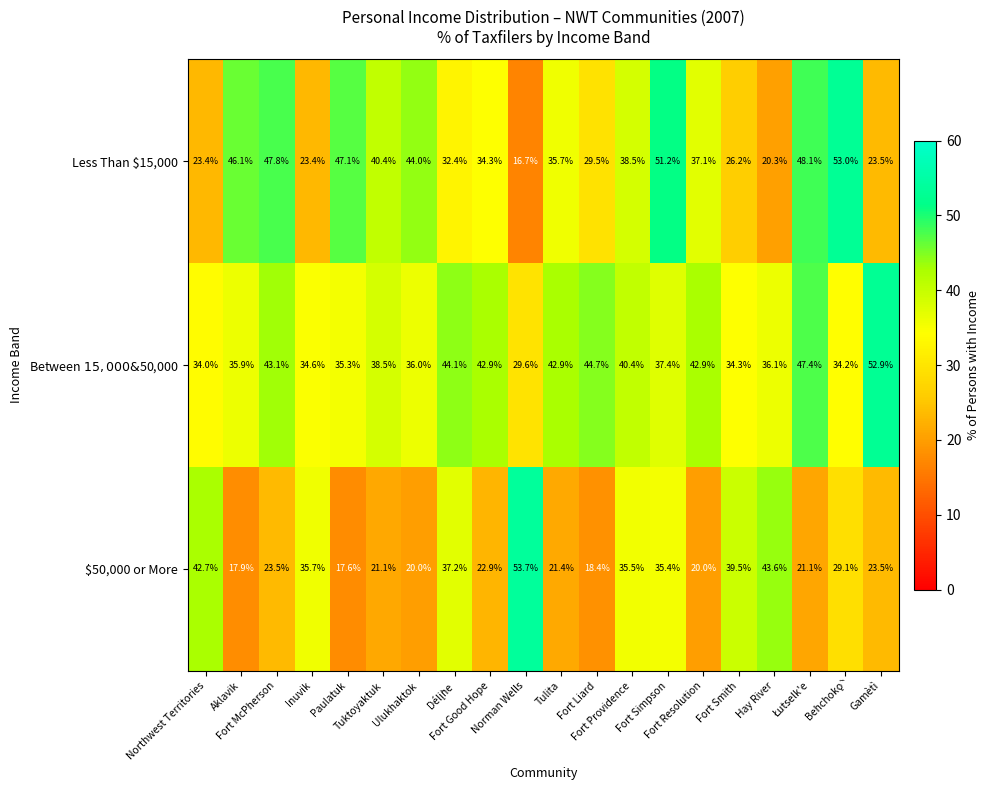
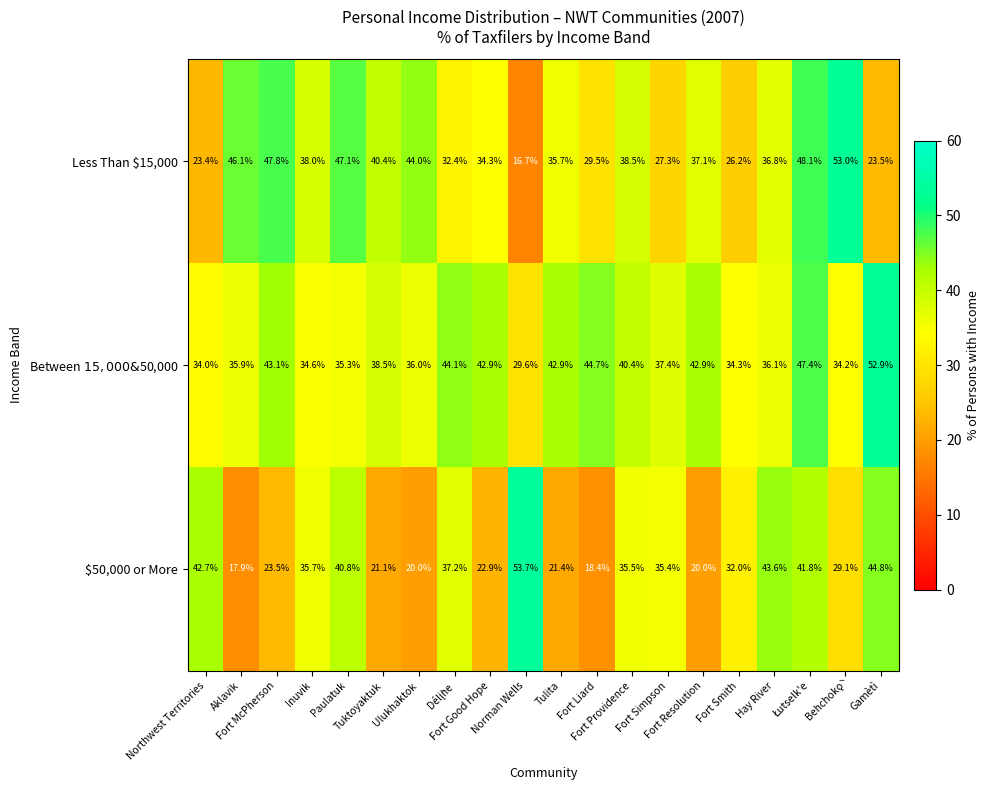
  {
    "Less Than $15,000": {
      "Northwest Territories": "23.4%",
      "Aklavik": "46.1%",
      "Fort McPherson": "47.8%",
-     "Inuvik": "23.4%",
+     "Inuvik": "38.0%",
      "Paulatuk": "47.1%",
      "Tuktoyaktuk": "40.4%",
      "Ulukhaktok": "44.0%",
      "Délį̀ne": "32.4%",
      "Fort Good Hope": "34.3%",
      "Norman Wells": "16.7%",
      "Tulita": "35.7%",
      "Fort Liard": "29.5%",
      "Fort Providence": "38.5%",
-     "Fort Simpson": "51.2%",
+     "Fort Simpson": "27.3%",
      "Fort Resolution": "37.1%",
      "Fort Smith": "26.2%",
-     "Hay River": "20.3%",
+     "Hay River": "36.8%",
      "Łutselk'e": "48.1%",
      "Behchokǫ̀": "53.0%",
      "Gamètì": "23.5%"
    },
    "$50,000 or More": {
      "Northwest Territories": "42.7%",
      "Aklavik": "17.9%",
      "Fort McPherson": "23.5%",
      "Inuvik": "35.7%",
-     "Paulatuk": "17.6%",
+     "Paulatuk": "40.8%",
      "Tuktoyaktuk": "21.1%",
      "Ulukhaktok": "20.0%",
      "Délį̀ne": "37.2%",
      "Fort Good Hope": "22.9%",
      "Norman Wells": "53.7%",
      "Tulita": "21.4%",
      "Fort Liard": "18.4%",
      "Fort Providence": "35.5%",
      "Fort Simpson": "35.4%",
      "Fort Resolution": "20.0%",
-     "Fort Smith": "39.5%",
+     "Fort Smith": "32.0%",
      "Hay River": "43.6%",
-     "Łutselk'e": "21.1%",
+     "Łutselk'e": "41.8%",
      "Behchokǫ̀": "29.1%",
-     "Gamètì": "23.5%"
+     "Gamètì": "44.8%"
    }
  }
